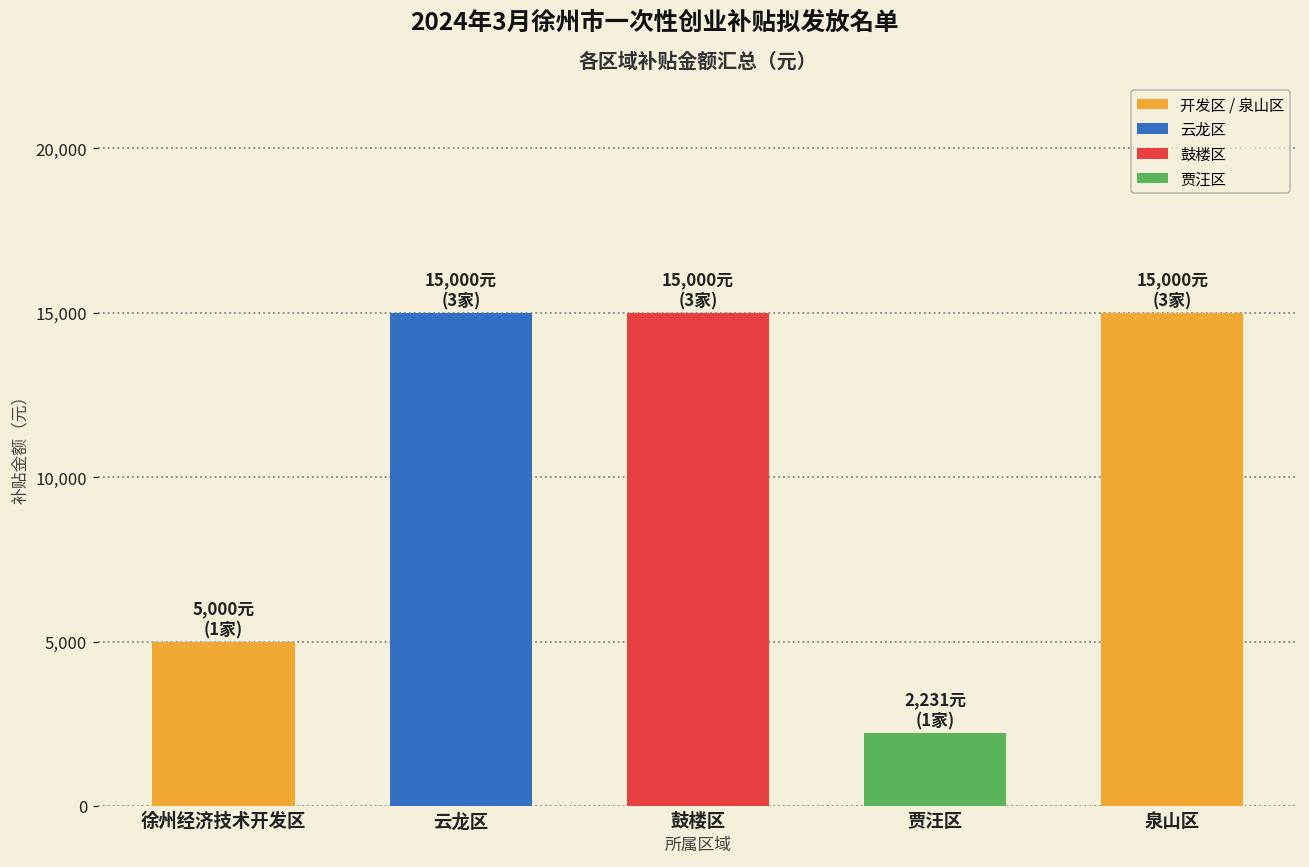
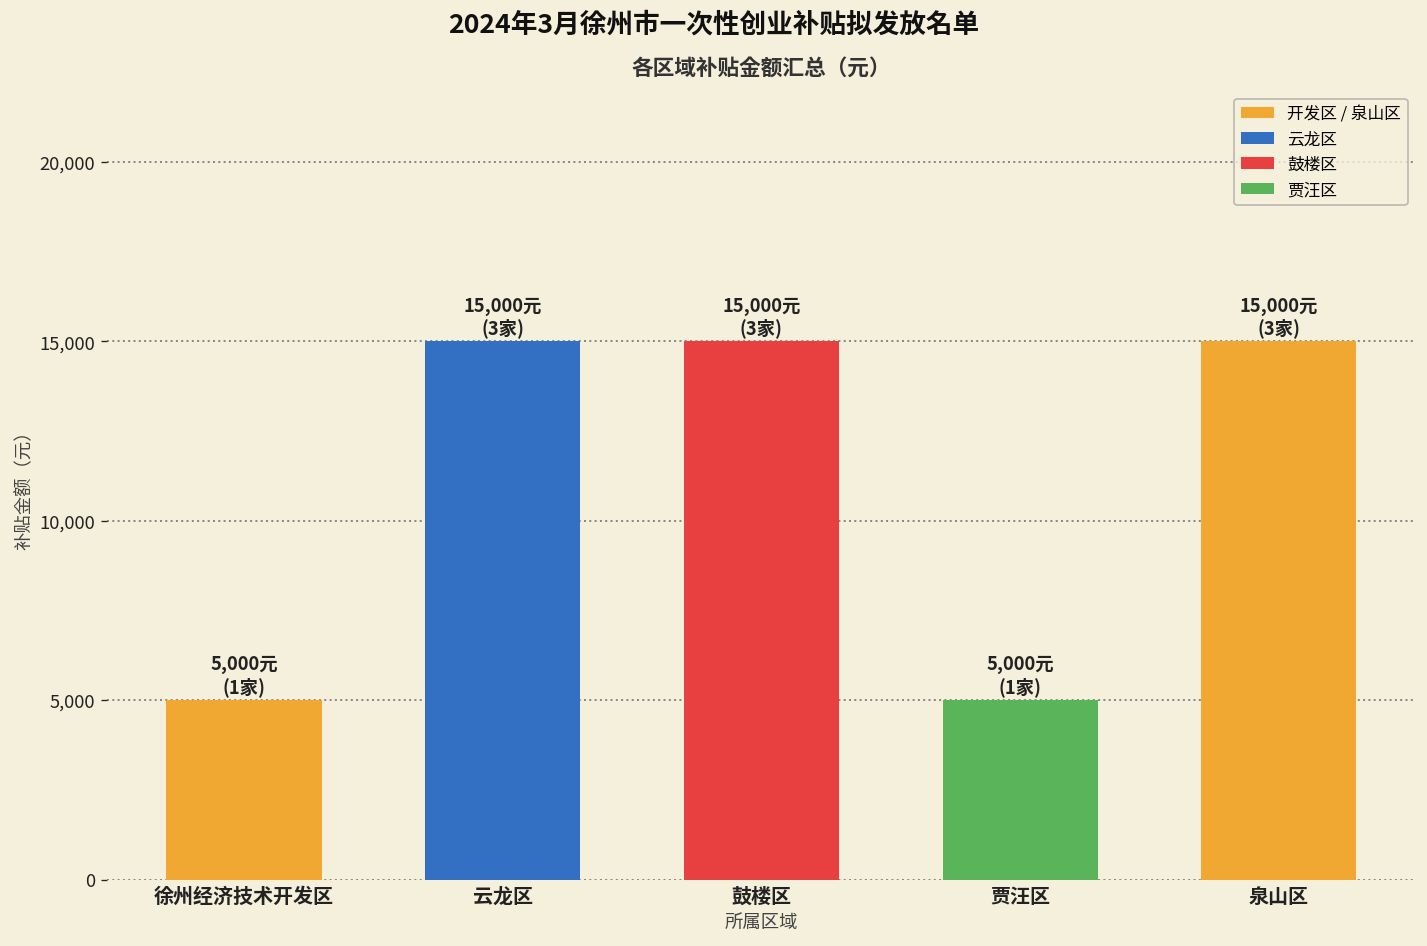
  {
    "徐州经济技术开发区": "5,000元",
    "云龙区": "15,000元",
    "鼓楼区": "15,000元",
-   "贾汪区": "2,231元",
+   "贾汪区": "5,000元",
    "泉山区": "15,000元"
  }
